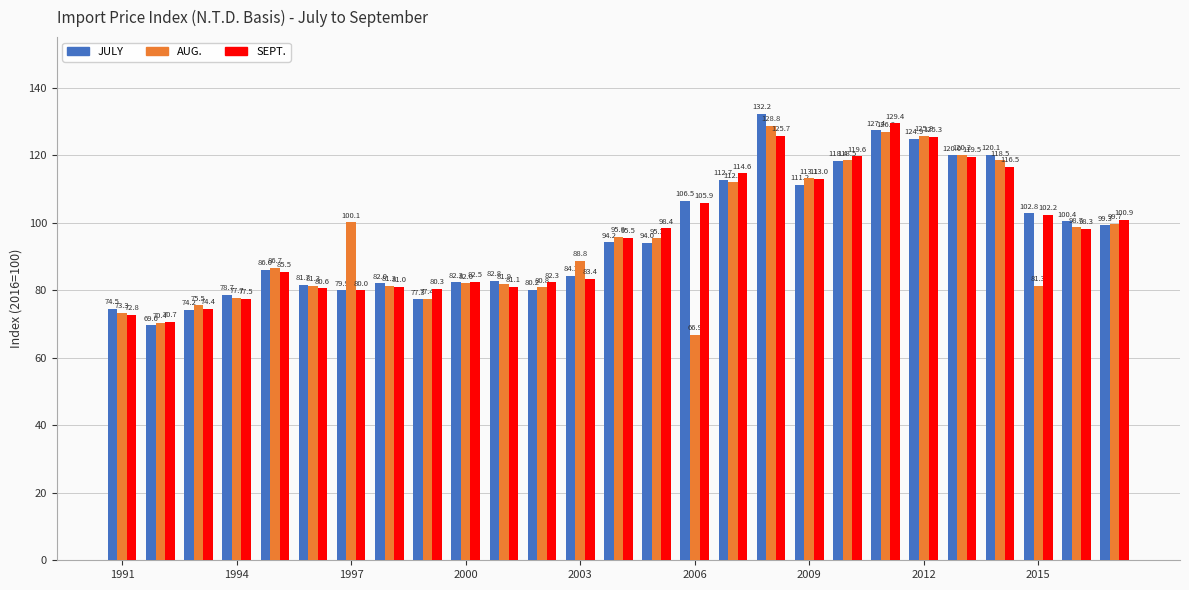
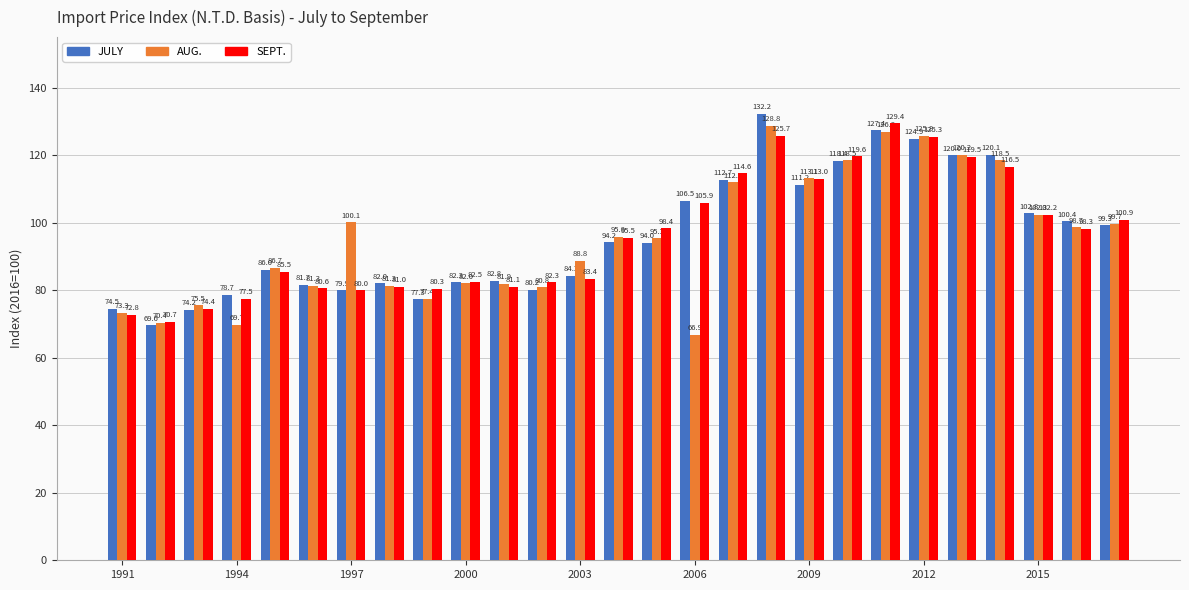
  {
    "AUG.": {
-     "1994": 77.7,
+     "1994": 69.7,
      "1997": 100.1,
      "2003": 88.8,
      "2006": 66.9,
-     "2015": 81.3
+     "2015": 102.3
    }
  }
